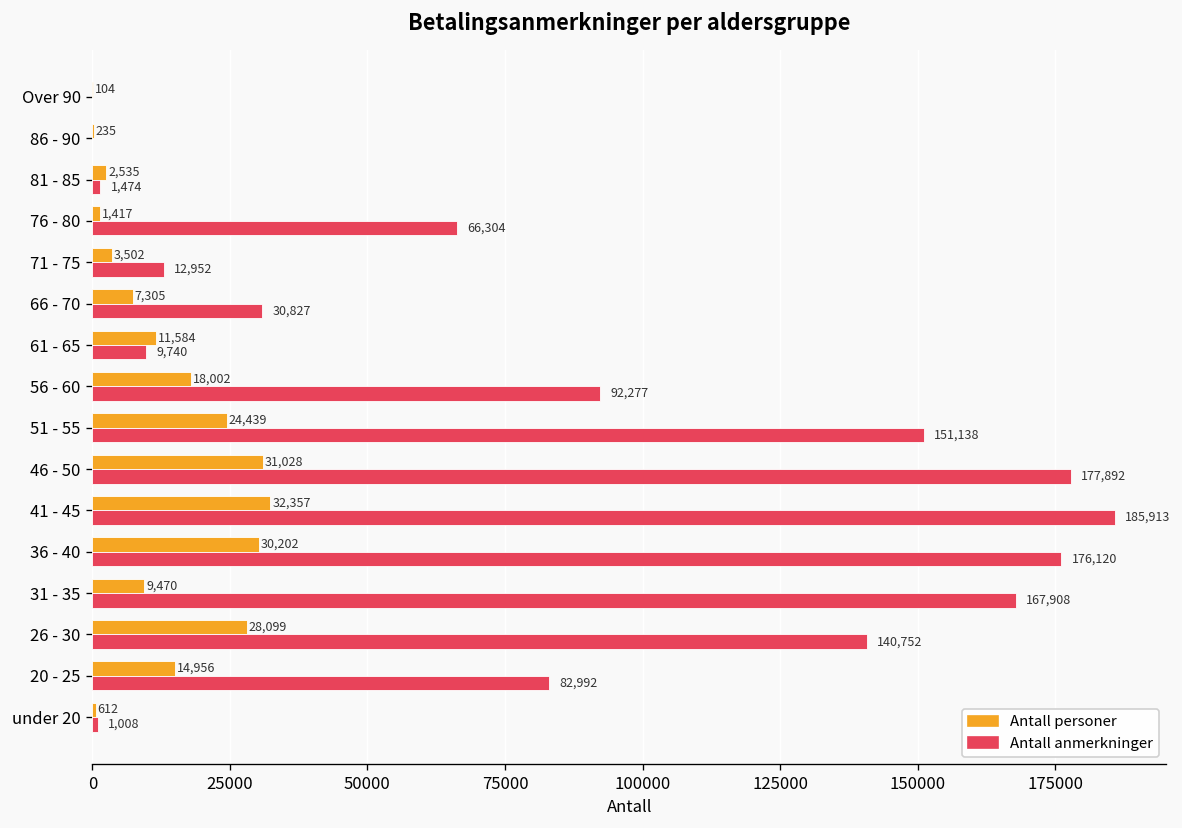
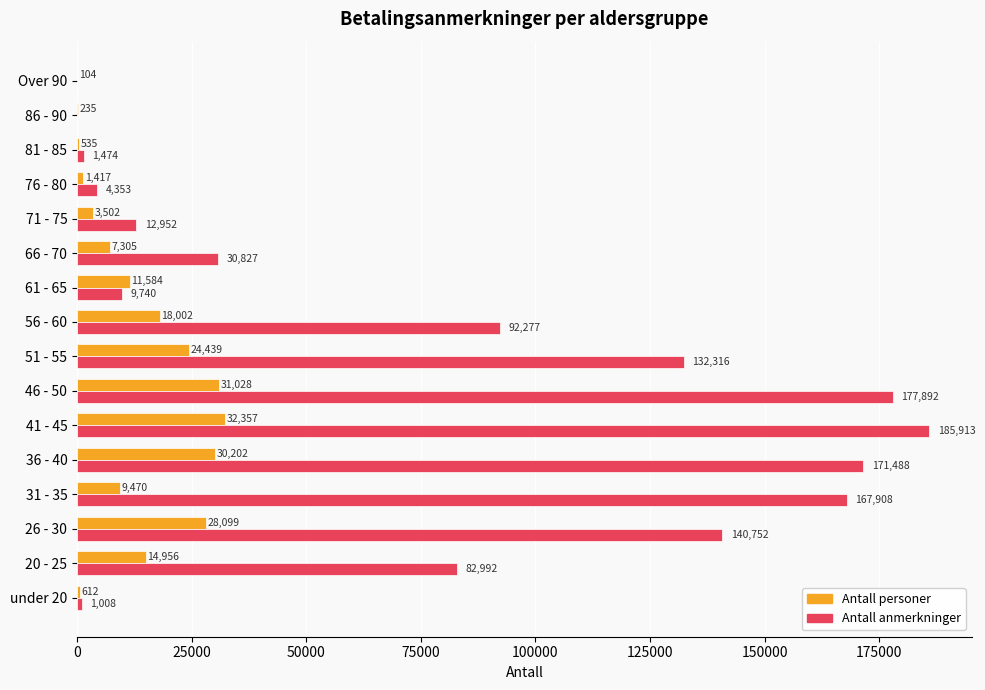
  {
    "Antall personer": {
      "Over 90": "104",
      "86 - 90": "235",
-     "81 - 85": "2,535",
+     "81 - 85": "535",
      "76 - 80": "1,417",
      "71 - 75": "3,502",
      "66 - 70": "7,305",
      "61 - 65": "11,584",
      "56 - 60": "18,002",
      "51 - 55": "24,439",
      "46 - 50": "31,028",
      "41 - 45": "32,357",
      "36 - 40": "30,202",
      "31 - 35": "9,470",
      "26 - 30": "28,099",
      "20 - 25": "14,956",
      "under 20": "612"
    },
    "Antall anmerkninger": {
      "81 - 85": "1,474",
-     "76 - 80": "66,304",
+     "76 - 80": "4,353",
      "71 - 75": "12,952",
      "66 - 70": "30,827",
      "61 - 65": "9,740",
      "56 - 60": "92,277",
-     "51 - 55": "151,138",
+     "51 - 55": "132,316",
      "46 - 50": "177,892",
      "41 - 45": "185,913",
-     "36 - 40": "176,120",
+     "36 - 40": "171,488",
      "31 - 35": "167,908",
      "26 - 30": "140,752",
      "20 - 25": "82,992",
      "under 20": "1,008"
    }
  }
